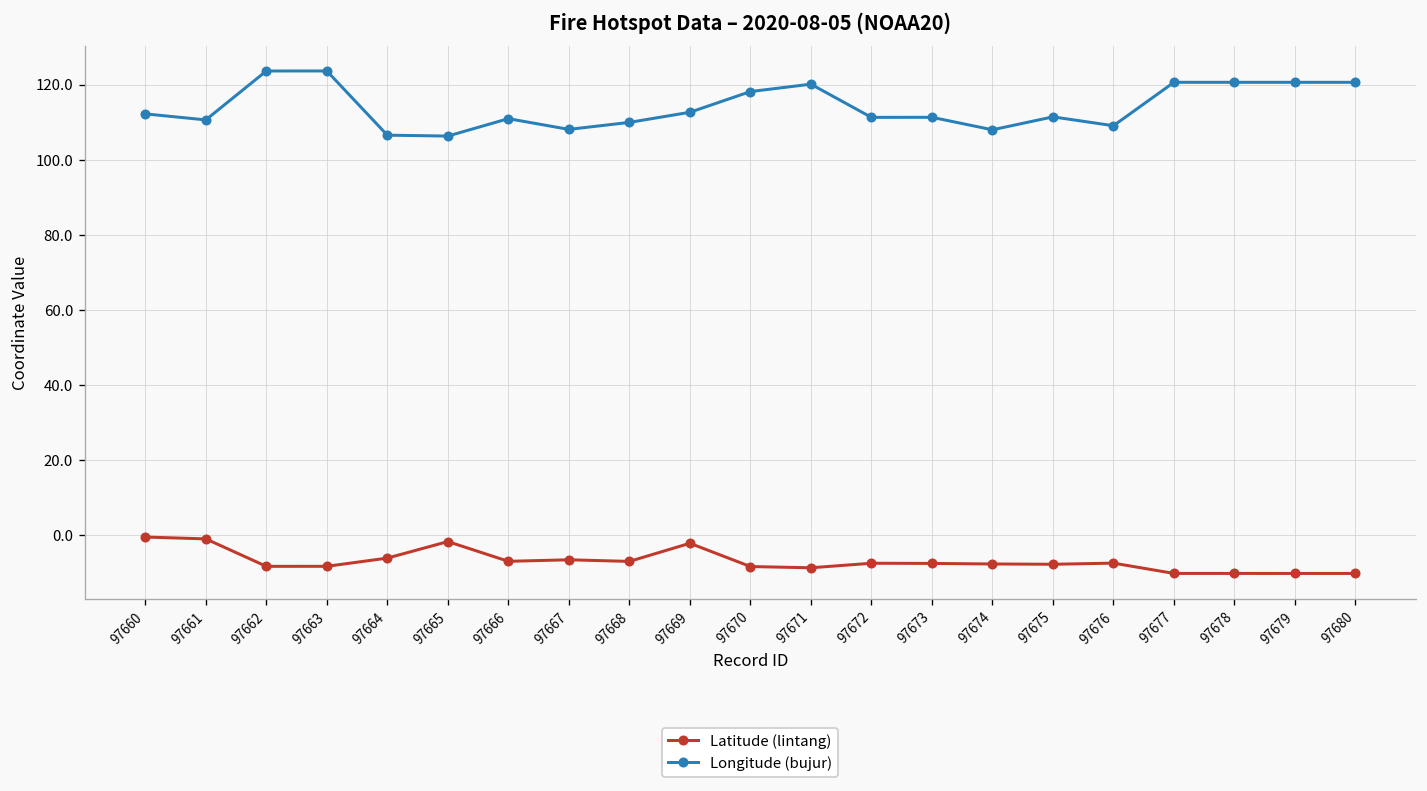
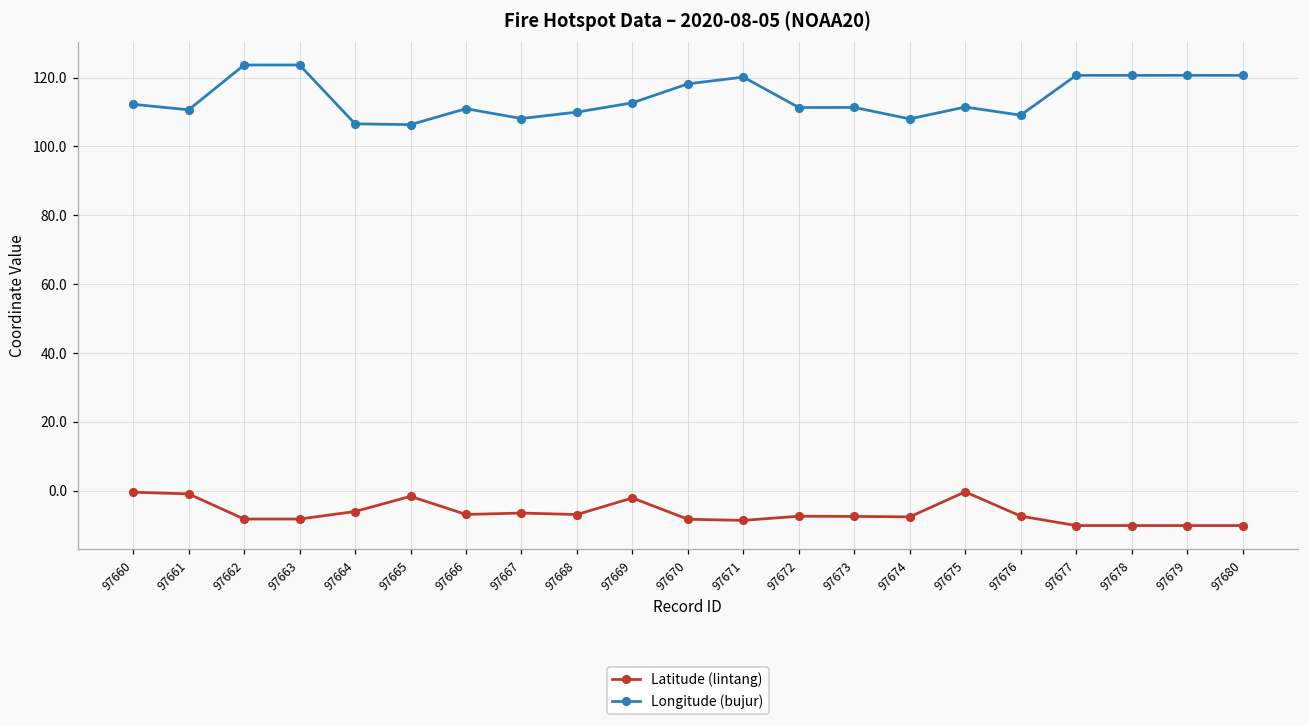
  {
    "Latitude (lintang)": {
      "97660": 0,
      "97661": -1,
      "97662": -8,
      "97663": -8,
      "97664": -6,
      "97665": -2,
      "97666": -7,
      "97667": -7,
      "97668": -7,
      "97669": -2,
      "97670": -8,
      "97671": -9,
      "97672": -7,
      "97673": -8,
      "97674": -8,
-     "97675": -8,
+     "97675": 0,
      "97676": -7,
      "97677": -10,
      "97678": -10,
      "97679": -10,
      "97680": -10
    },
    "Longitude (bujur)": {
      "97660": 112,
      "97661": 111,
      "97662": 124,
      "97663": 124,
      "97664": 107,
      "97665": 106,
      "97666": 111,
      "97667": 108,
      "97668": 110,
      "97669": 113,
      "97670": 118,
      "97671": 120,
      "97672": 111,
      "97673": 111,
      "97674": 108,
      "97675": 111,
      "97676": 109,
      "97677": 121,
      "97678": 121,
      "97679": 121,
      "97680": 121
    }
  }
